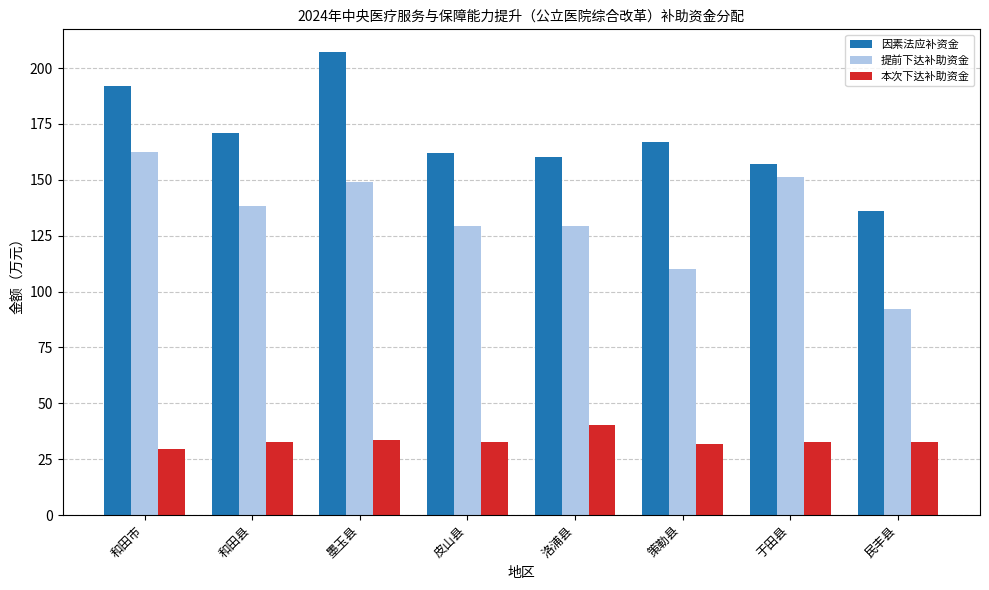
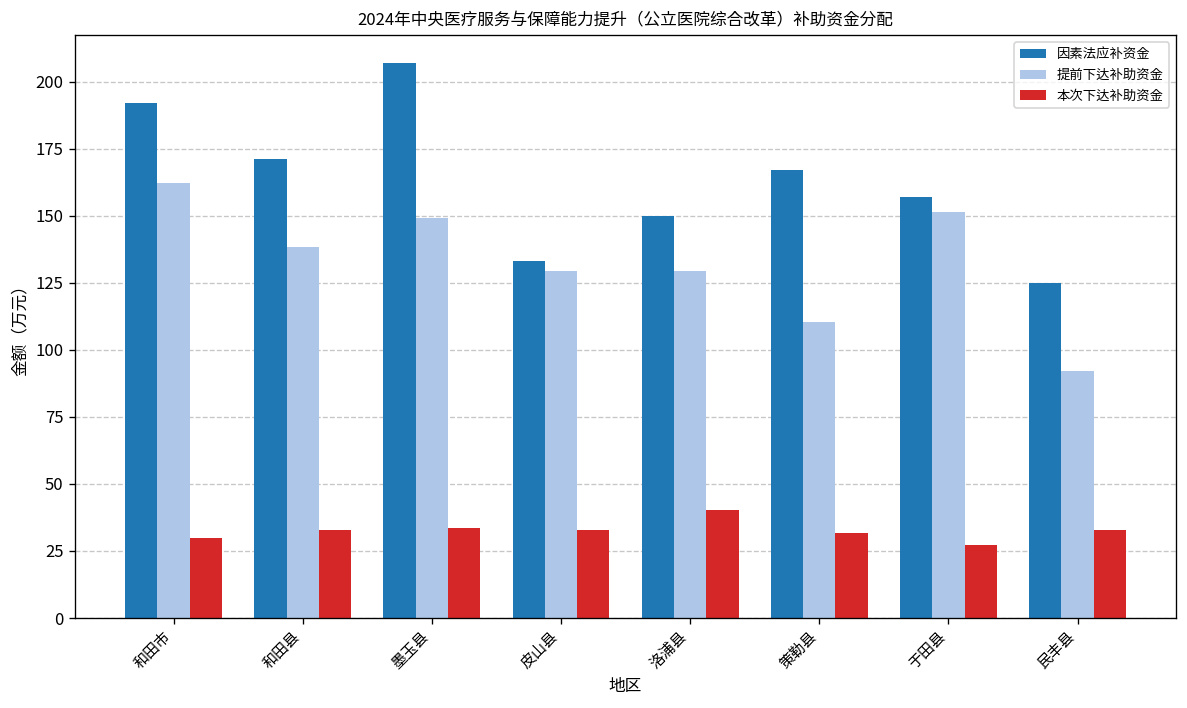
  {
    "因素法应补资金": {
      "和田市": 192,
      "和田县": 171,
      "墨玉县": 207,
-     "皮山县": 162,
-     "洛浦县": 160,
+     "皮山县": 133,
+     "洛浦县": 150,
      "策勒县": 167,
      "于田县": 157,
-     "民丰县": 136
+     "民丰县": 125
    },
    "提前下达补助资金": {
      "和田市": 162,
      "和田县": 138,
      "墨玉县": 149,
      "皮山县": 129,
      "洛浦县": 129,
      "策勒县": 110,
      "于田县": 151,
      "民丰县": 92
    },
    "本次下达补助资金": {
      "和田市": 30,
      "和田县": 33,
      "墨玉县": 34,
      "皮山县": 33,
      "洛浦县": 40,
      "策勒县": 32,
-     "于田县": 33,
+     "于田县": 27,
      "民丰县": 33
    }
  }
